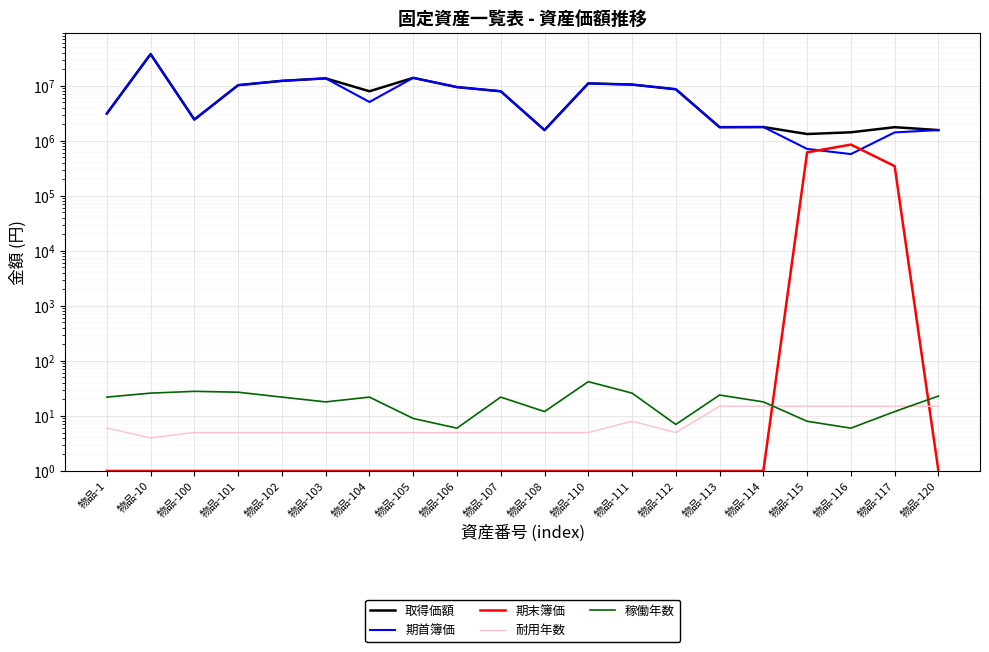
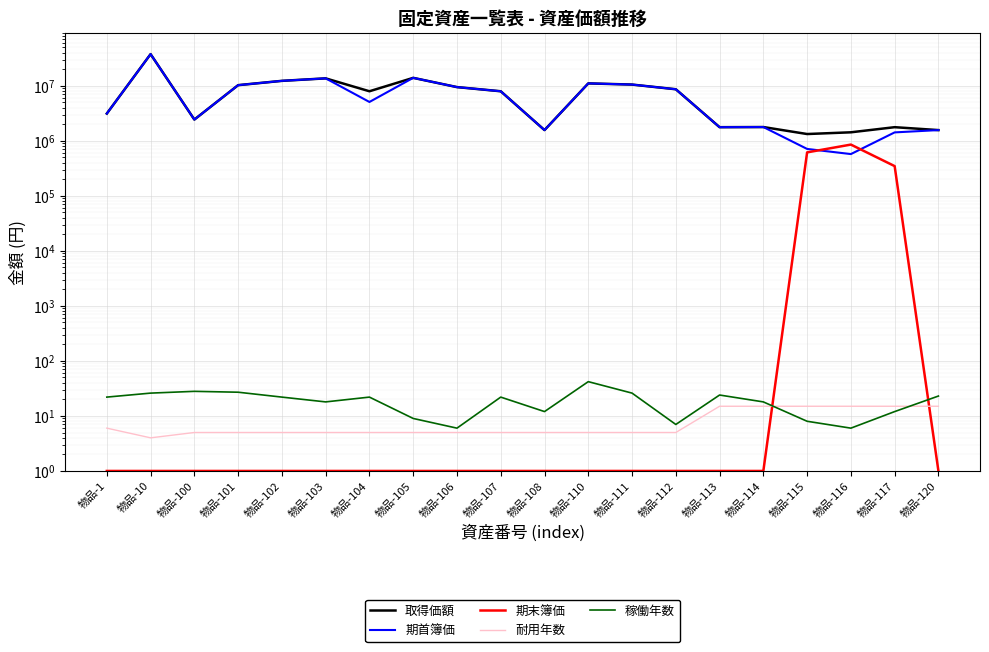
  {
    "取得価額": {
      "物品-104": 8000000,
      "物品-115": 1300000,
      "物品-116": 1400000,
      "物品-117": 1800000
    },
    "期首簿価": {
      "物品-104": 5000000,
      "物品-115": 700000,
      "物品-116": 600000,
      "物品-117": 1400000
    },
    "期末簿価": {
      "物品-1": 1,
      "物品-10": 1,
      "物品-100": 1,
      "物品-101": 1,
      "物品-102": 1,
      "物品-103": 1,
      "物品-104": 1,
      "物品-105": 1,
      "物品-106": 1,
      "物品-107": 1,
      "物品-108": 1,
      "物品-110": 1,
      "物品-111": 1,
      "物品-112": 1,
      "物品-113": 1,
      "物品-114": 1,
      "物品-115": 600000,
      "物品-116": 900000,
      "物品-117": 300000,
      "物品-120": 1
    },
    "耐用年数": {
      "物品-1": 6,
      "物品-10": 4,
      "物品-100": 5,
      "物品-101": 5,
      "物品-102": 5,
      "物品-103": 5,
      "物品-104": 5,
      "物品-105": 5,
      "物品-106": 5,
      "物品-107": 5,
      "物品-108": 5,
      "物品-110": 5,
-     "物品-111": 8,
+     "物品-111": 5,
      "物品-112": 5,
      "物品-113": 15,
      "物品-114": 15,
      "物品-115": 15,
      "物品-116": 15,
      "物品-117": 15,
      "物品-120": 15
    },
    "稼働年数": {
      "物品-1": 22,
      "物品-10": 30,
      "物品-100": 30,
      "物品-101": 30,
      "物品-102": 22,
      "物品-103": 18,
      "物品-104": 22,
      "物品-105": 9,
      "物品-106": 6,
      "物品-107": 22,
      "物品-108": 12,
      "物品-110": 40,
      "物品-111": 30,
      "物品-112": 7,
      "物品-113": 20,
      "物品-114": 18,
      "物品-115": 8,
      "物品-116": 6,
      "物品-117": 12,
      "物品-120": 23
    }
  }
